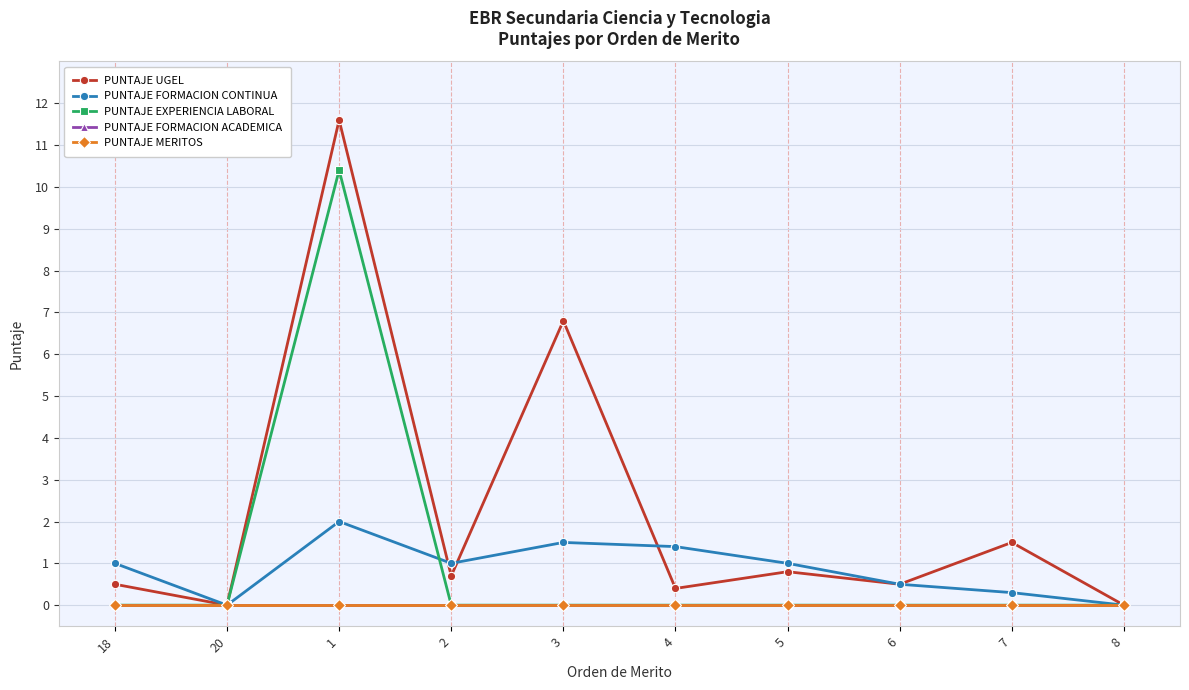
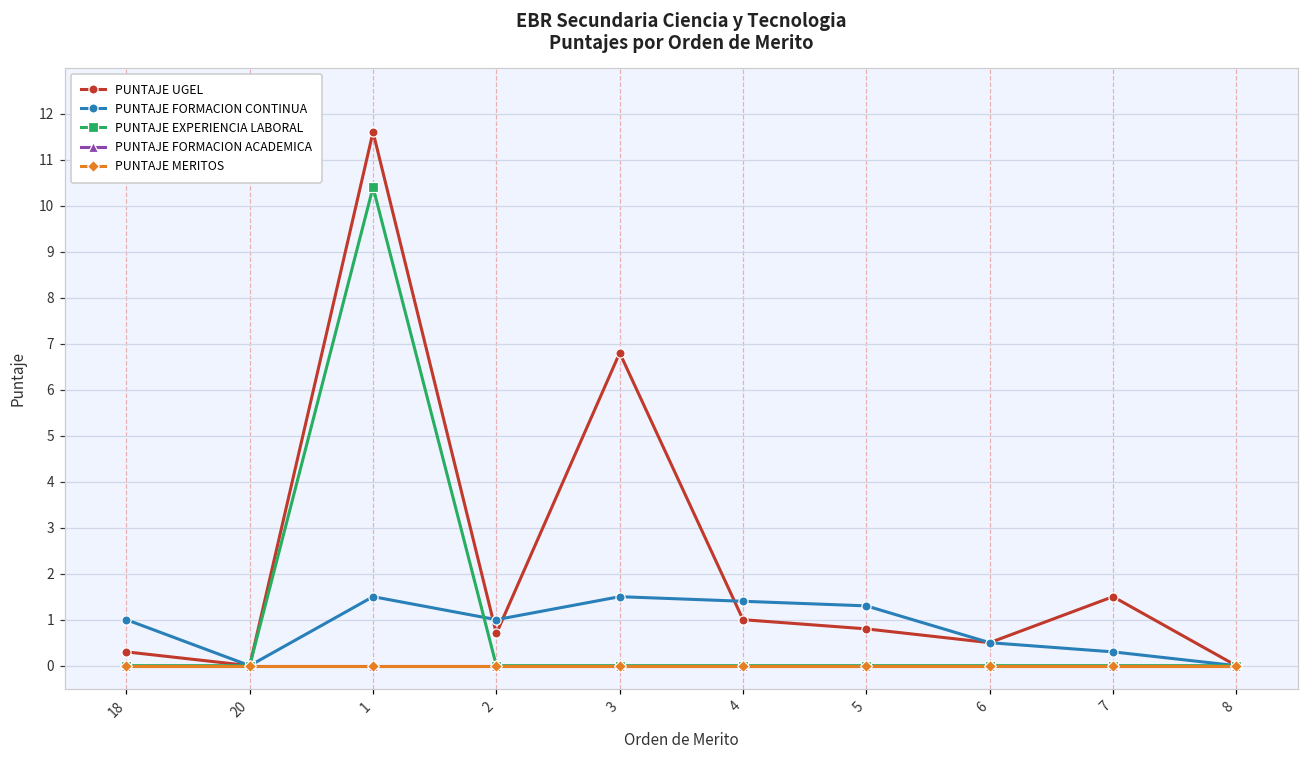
  {
    "PUNTAJE UGEL": {
-     "18": 0.5,
+     "18": 0.3,
      "1": 11.6,
      "2": 0.7,
      "3": 6.8,
-     "4": 0.4,
+     "4": 1.0,
      "5": 0.8,
      "7": 1.5
    },
    "PUNTAJE FORMACION CONTINUA": {
      "18": 1.0,
-     "1": 2.0,
+     "1": 1.5,
      "2": 1.0,
      "3": 1.5,
      "4": 1.4,
-     "5": 1.0,
+     "5": 1.3,
      "7": 0.3
    },
    "PUNTAJE EXPERIENCIA LABORAL": {
      "1": 10.4
    },
    "PUNTAJE MERITOS": {
      "1": 0.0
    }
  }
